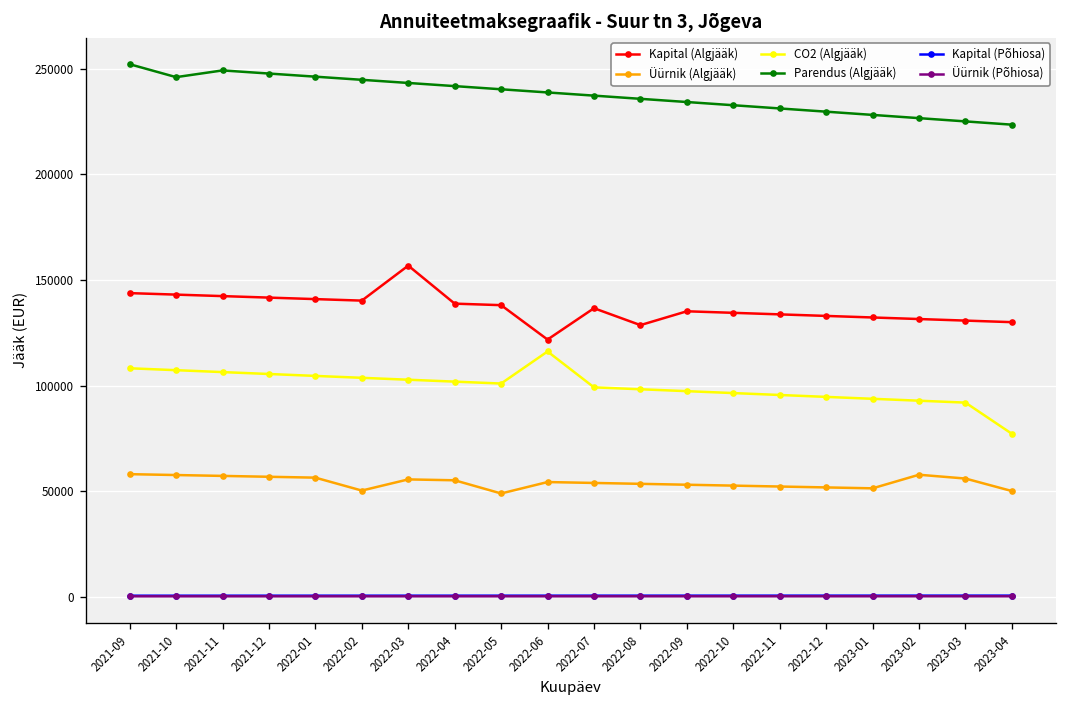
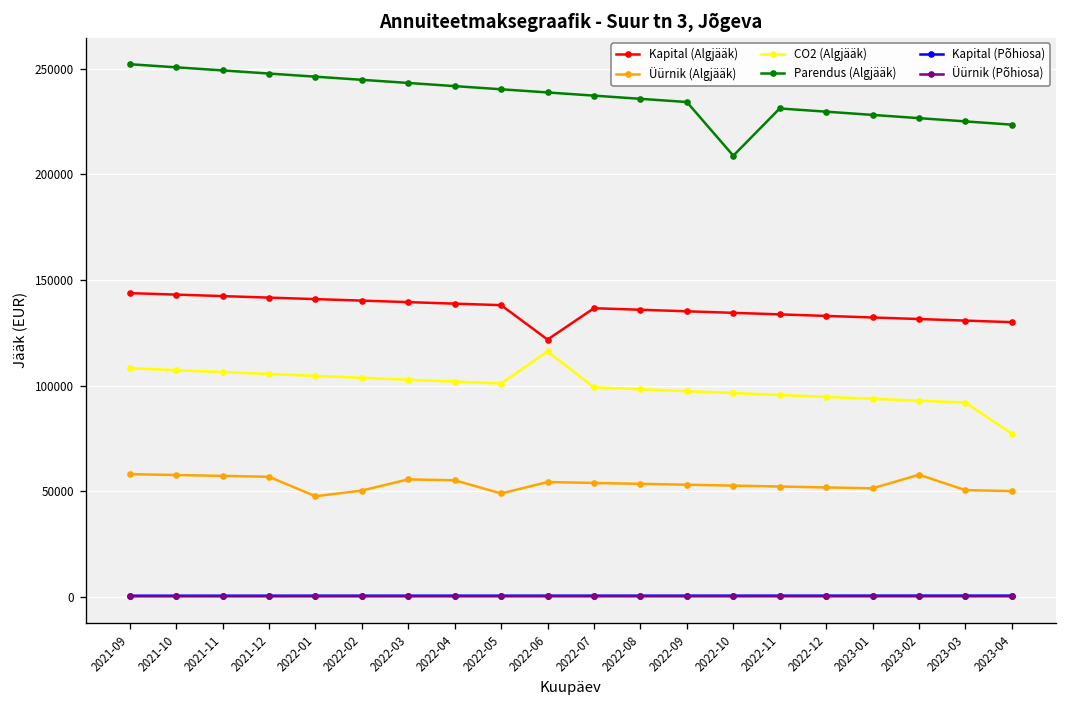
  {
    "Kapital (Algjääk)": {
      "2021-09": 144000,
      "2021-10": 143000,
      "2021-11": 142000,
      "2021-12": 142000,
      "2022-01": 141000,
      "2022-02": 140000,
-     "2022-03": 157000,
+     "2022-03": 140000,
      "2022-04": 139000,
      "2022-05": 138000,
      "2022-06": 122000,
      "2022-07": 137000,
-     "2022-08": 129000,
+     "2022-08": 136000,
      "2022-09": 135000,
      "2022-10": 135000,
      "2022-11": 134000,
      "2022-12": 133000,
      "2023-01": 132000,
      "2023-02": 132000,
      "2023-03": 131000,
      "2023-04": 130000
    },
    "Üürnik (Algjääk)": {
      "2021-09": 58000,
      "2021-10": 58000,
      "2021-11": 57000,
      "2021-12": 57000,
-     "2022-01": 57000,
+     "2022-01": 48000,
      "2022-02": 50000,
      "2022-03": 56000,
      "2022-04": 55000,
      "2022-05": 49000,
      "2022-06": 54000,
      "2022-07": 54000,
      "2022-08": 54000,
      "2022-09": 53000,
      "2022-10": 53000,
      "2022-11": 52000,
      "2022-12": 52000,
      "2023-01": 52000,
      "2023-02": 58000,
-     "2023-03": 56000,
+     "2023-03": 51000,
      "2023-04": 50000
    },
    "CO2 (Algjääk)": {
      "2021-09": 108000,
      "2021-10": 107000,
      "2021-11": 106000,
      "2021-12": 106000,
      "2022-01": 105000,
      "2022-02": 104000,
      "2022-03": 103000,
      "2022-04": 102000,
      "2022-05": 101000,
      "2022-06": 116000,
      "2022-07": 99000,
      "2022-08": 98000,
      "2022-09": 97000,
      "2022-10": 97000,
      "2022-11": 96000,
      "2022-12": 95000,
      "2023-01": 94000,
      "2023-02": 93000,
      "2023-03": 92000,
      "2023-04": 77000
    },
    "Parendus (Algjääk)": {
      "2021-09": 252000,
-     "2021-10": 246000,
+     "2021-10": 251000,
      "2021-11": 249000,
      "2021-12": 248000,
      "2022-01": 246000,
      "2022-02": 245000,
      "2022-03": 243000,
      "2022-04": 242000,
      "2022-05": 240000,
      "2022-06": 239000,
      "2022-07": 237000,
      "2022-08": 236000,
      "2022-09": 234000,
-     "2022-10": 233000,
+     "2022-10": 209000,
      "2022-11": 231000,
      "2022-12": 230000,
      "2023-01": 228000,
      "2023-02": 227000,
      "2023-03": 225000,
      "2023-04": 224000
    }
  }
